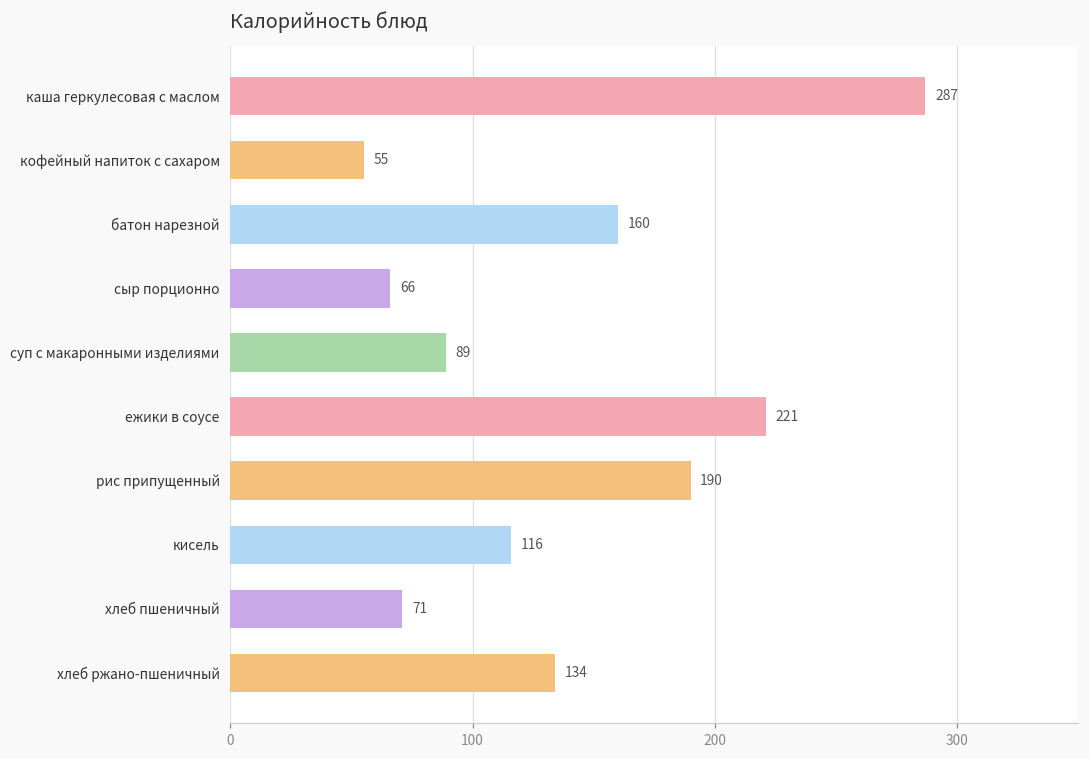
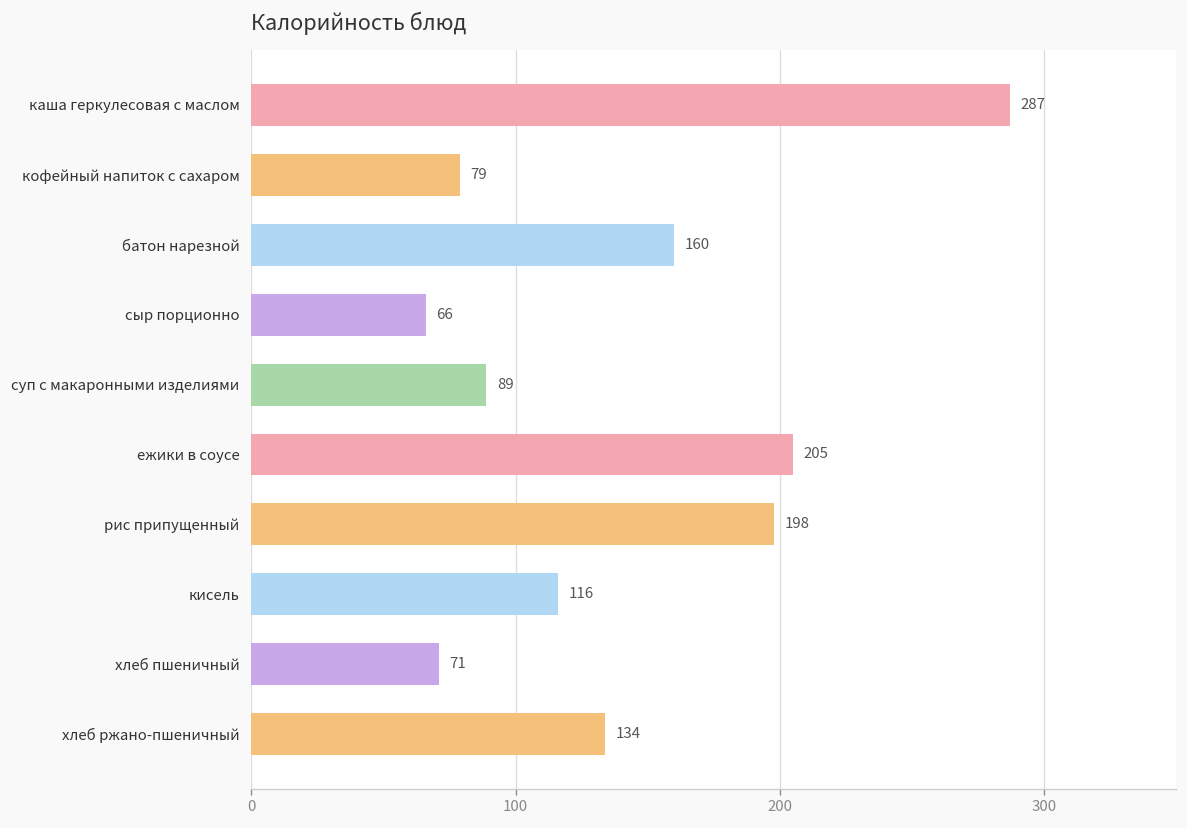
  {
    "каша геркулесовая с маслом": 287,
-   "кофейный напиток с сахаром": 55,
+   "кофейный напиток с сахаром": 79,
    "батон нарезной": 160,
    "сыр порционно": 66,
    "суп с макаронными изделиями": 89,
-   "ежики в соусе": 221,
-   "рис припущенный": 190,
+   "ежики в соусе": 205,
+   "рис припущенный": 198,
    "кисель": 116,
    "хлеб пшеничный": 71,
    "хлеб ржано-пшеничный": 134
  }
